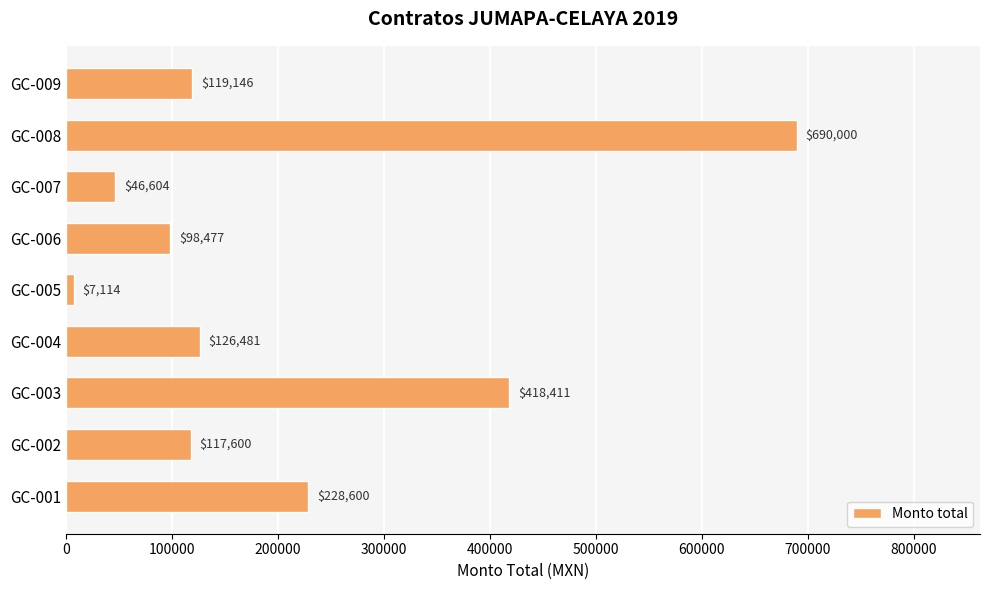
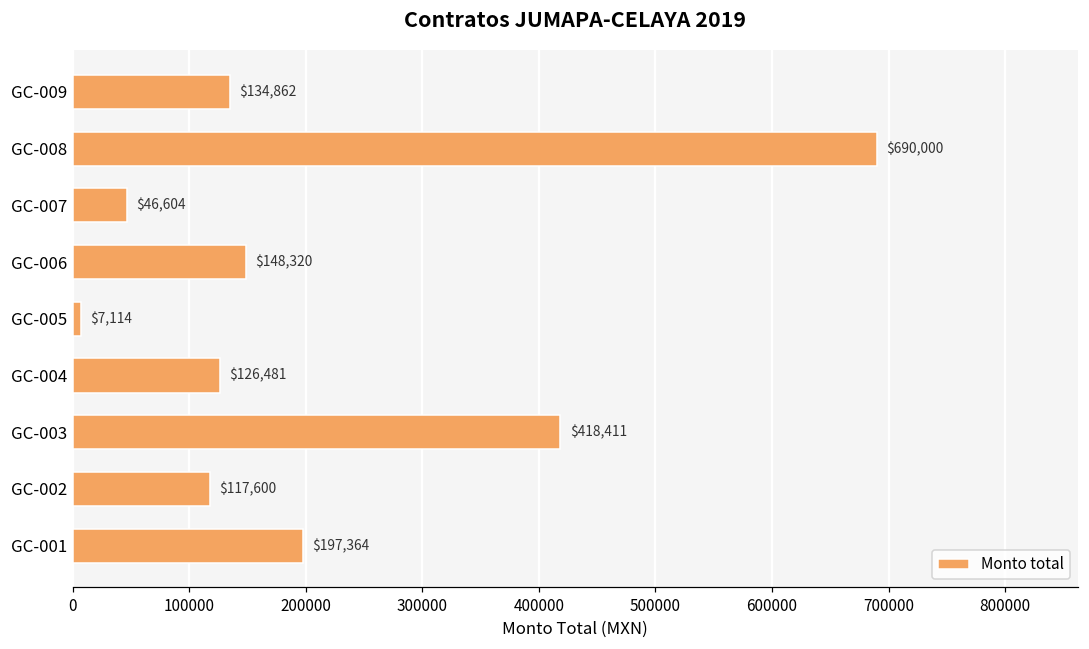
  {
-   "GC-009": "$119,146",
+   "GC-009": "$134,862",
    "GC-008": "$690,000",
    "GC-007": "$46,604",
-   "GC-006": "$98,477",
+   "GC-006": "$148,320",
    "GC-005": "$7,114",
    "GC-004": "$126,481",
    "GC-003": "$418,411",
    "GC-002": "$117,600",
-   "GC-001": "$228,600"
+   "GC-001": "$197,364"
  }
